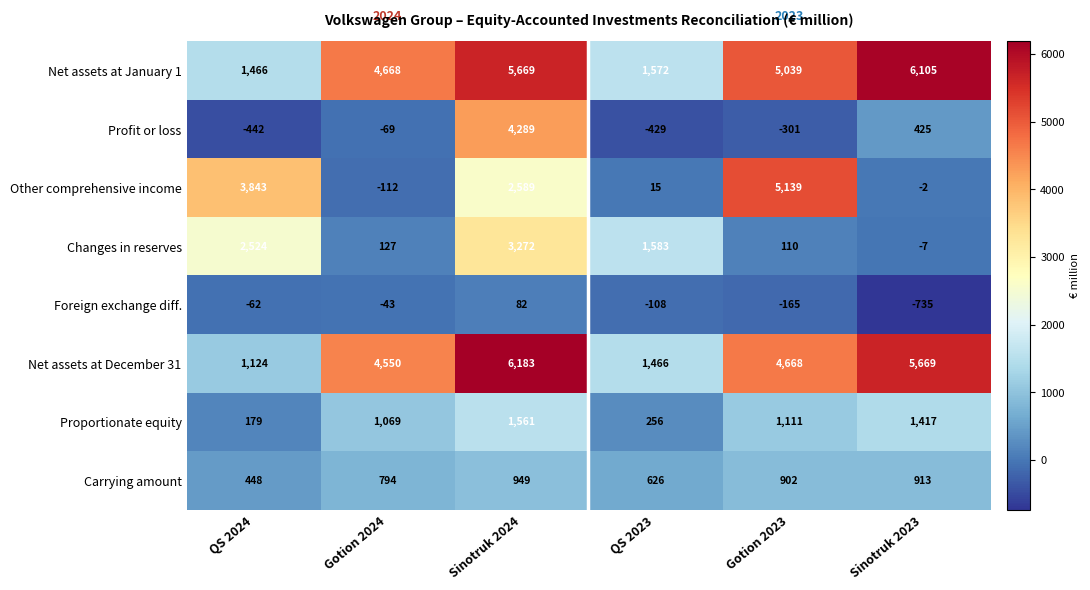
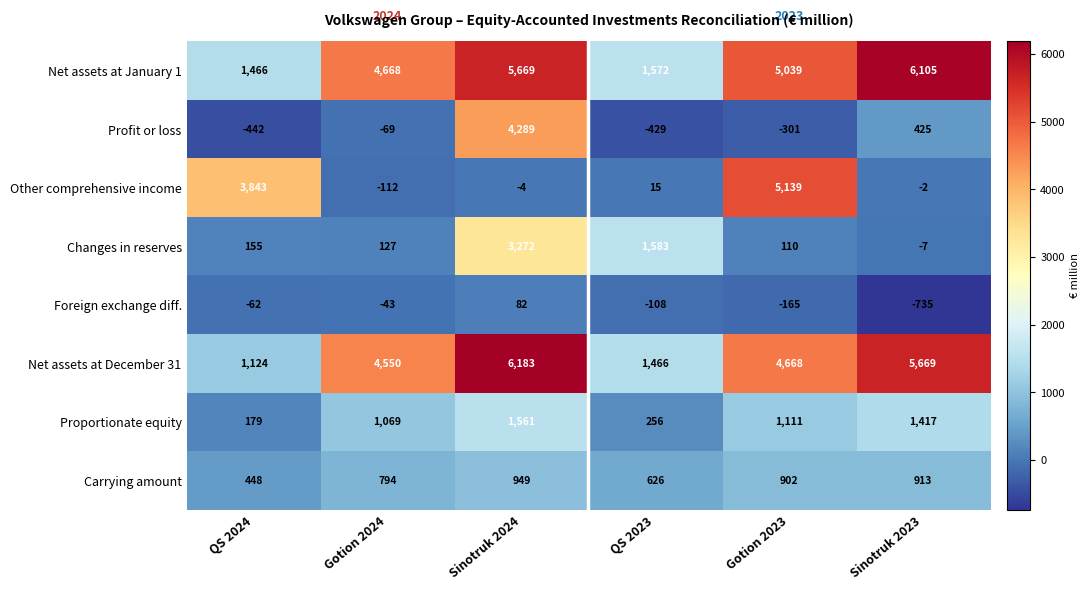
  {
    "Net assets at January 1": {
      "QS 2024": "1,466",
      "Gotion 2024": "4,668",
      "Sinotruk 2024": "5,669",
      "QS 2023": "1,572",
      "Gotion 2023": "5,039",
      "Sinotruk 2023": "6,105"
    },
    "Profit or loss": {
      "QS 2024": "-442",
      "Gotion 2024": "-69",
      "Sinotruk 2024": "4,289",
      "QS 2023": "-429",
      "Gotion 2023": "-301",
      "Sinotruk 2023": "425"
    },
    "Other comprehensive income": {
      "QS 2024": "3,843",
      "Gotion 2024": "-112",
-     "Sinotruk 2024": "2,589",
+     "Sinotruk 2024": "-4",
      "QS 2023": "15",
      "Gotion 2023": "5,139",
      "Sinotruk 2023": "-2"
    },
    "Changes in reserves": {
-     "QS 2024": "2,524",
+     "QS 2024": "155",
      "Gotion 2024": "127",
      "Sinotruk 2024": "3,272",
      "QS 2023": "1,583",
      "Gotion 2023": "110",
      "Sinotruk 2023": "-7"
    },
    "Foreign exchange diff.": {
      "QS 2024": "-62",
      "Gotion 2024": "-43",
      "Sinotruk 2024": "82",
      "QS 2023": "-108",
      "Gotion 2023": "-165",
      "Sinotruk 2023": "-735"
    },
    "Net assets at December 31": {
      "QS 2024": "1,124",
      "Gotion 2024": "4,550",
      "Sinotruk 2024": "6,183",
      "QS 2023": "1,466",
      "Gotion 2023": "4,668",
      "Sinotruk 2023": "5,669"
    },
    "Proportionate equity": {
      "QS 2024": "179",
      "Gotion 2024": "1,069",
      "Sinotruk 2024": "1,561",
      "QS 2023": "256",
      "Gotion 2023": "1,111",
      "Sinotruk 2023": "1,417"
    },
    "Carrying amount": {
      "QS 2024": "448",
      "Gotion 2024": "794",
      "Sinotruk 2024": "949",
      "QS 2023": "626",
      "Gotion 2023": "902",
      "Sinotruk 2023": "913"
    }
  }
